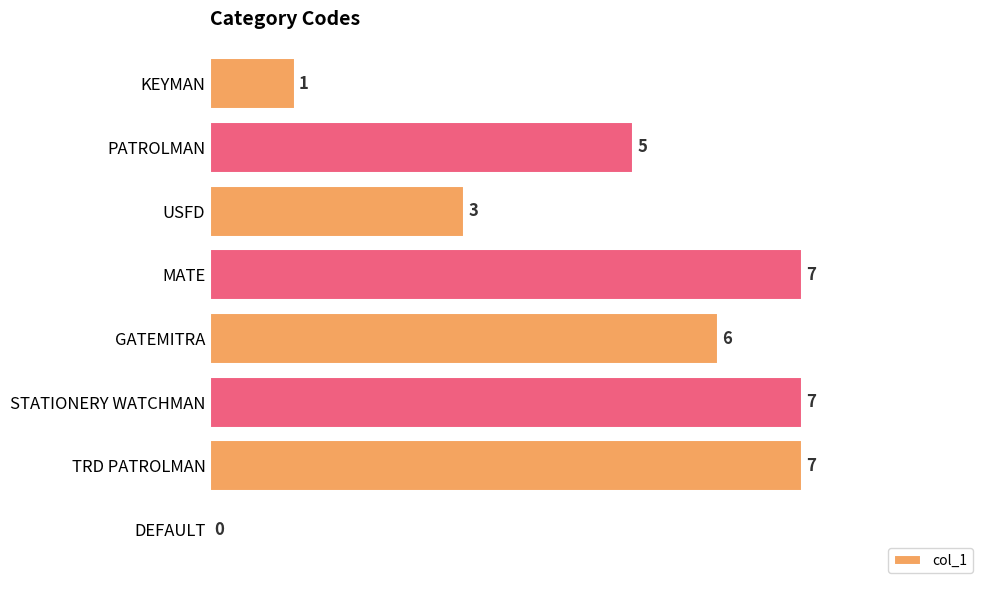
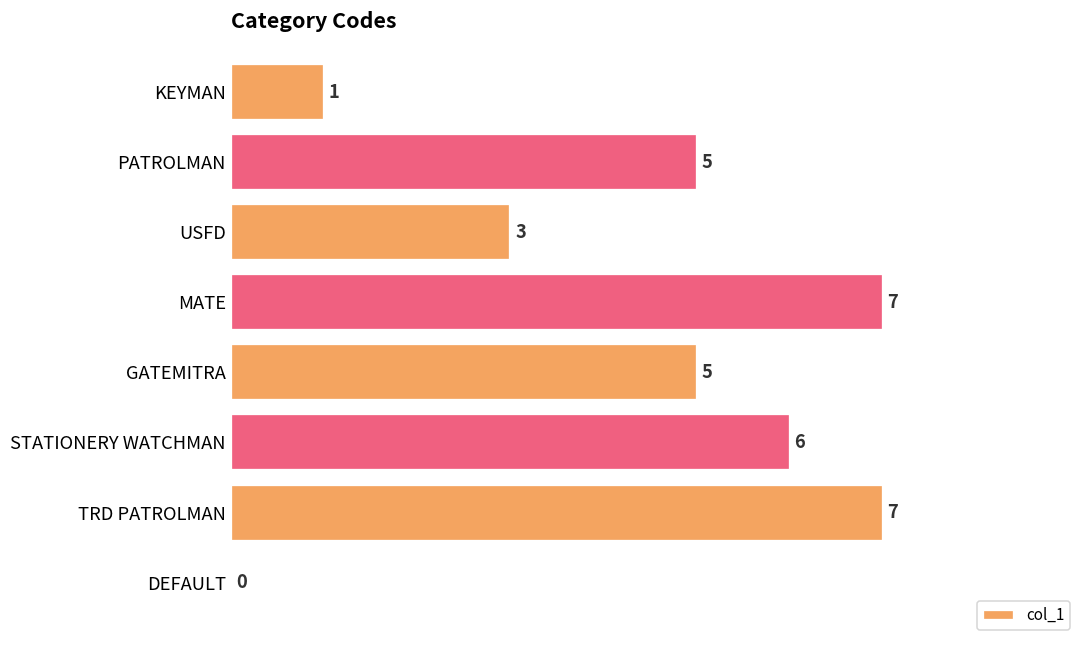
  {
    "KEYMAN": 1,
    "PATROLMAN": 5,
    "USFD": 3,
    "MATE": 7,
-   "GATEMITRA": 6,
-   "STATIONERY WATCHMAN": 7,
+   "GATEMITRA": 5,
+   "STATIONERY WATCHMAN": 6,
    "TRD PATROLMAN": 7,
    "DEFAULT": 0
  }
